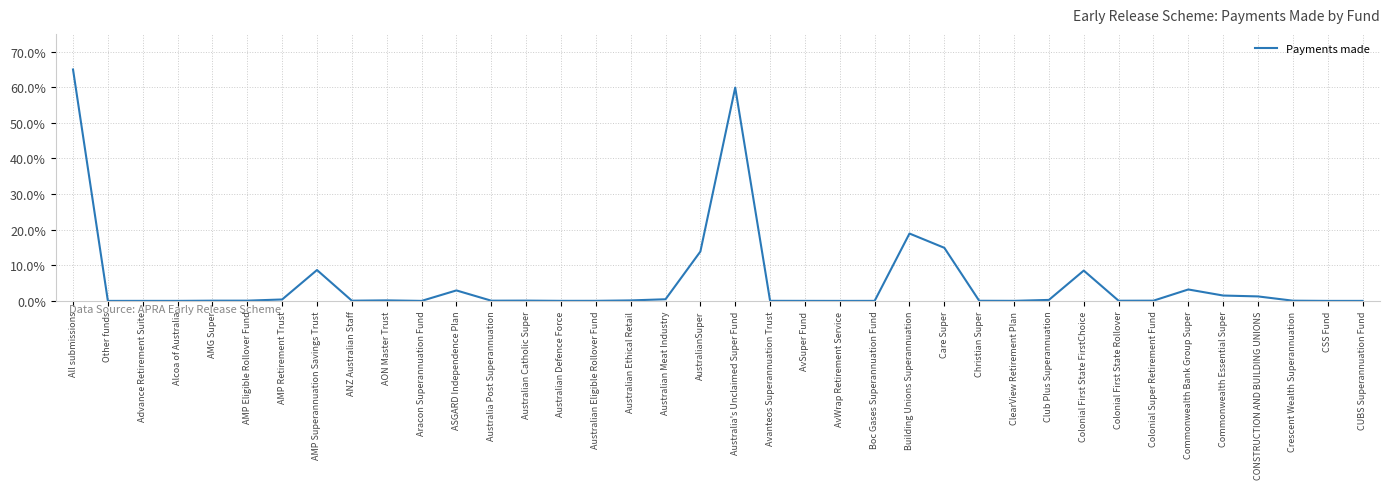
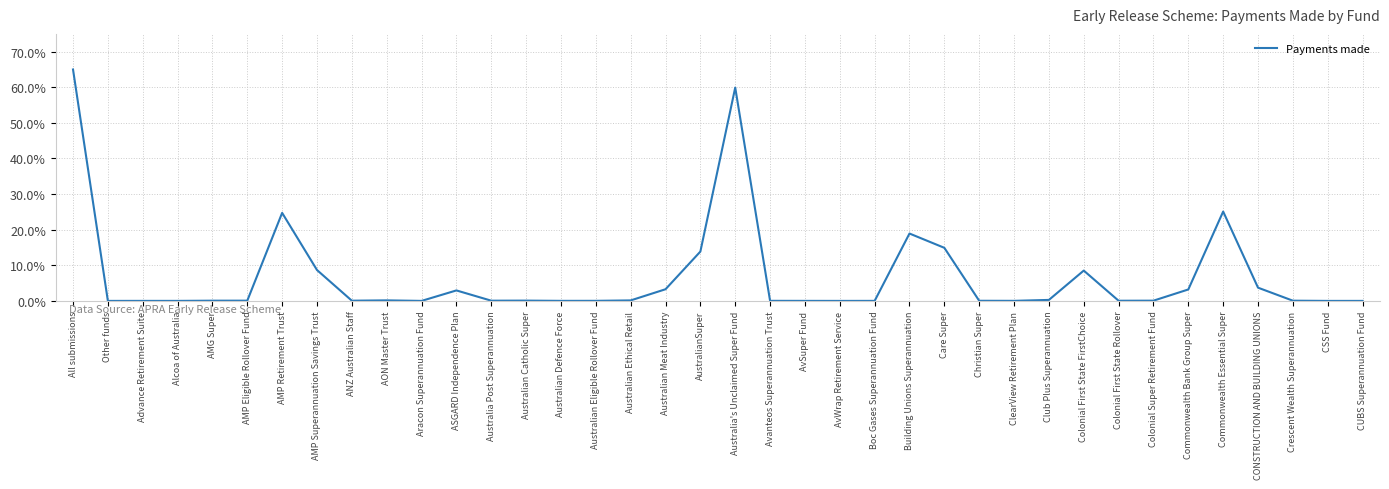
  {
    "All submissions": "65%",
    "Other funds": "0%",
    "Advance Retirement Suite": "0%",
    "Alcoa of Australia": "0%",
    "AMG Super": "0%",
    "AMP Eligible Rollover Fund": "0%",
-   "AMP Retirement Trust": "0%",
+   "AMP Retirement Trust": "25%",
    "AMP Superannuation Savings Trust": "9%",
    "ANZ Australian Staff": "0%",
    "AON Master Trust": "0%",
    "Aracon Superannuation Fund": "0%",
    "ASGARD Independence Plan": "3%",
    "Australia Post Superannuation": "0%",
    "Australian Catholic Super": "0%",
    "Australian Defence Force": "0%",
    "Australian Eligible Rollover Fund": "0%",
    "Australian Ethical Retail": "0%",
-   "Australian Meat Industry": "0%",
+   "Australian Meat Industry": "3%",
    "AustralianSuper": "14%",
    "Australia's Unclaimed Super Fund": "60%",
    "Avanteos Superannuation Trust": "0%",
    "AvSuper Fund": "0%",
    "AvWrap Retirement Service": "0%",
    "Boc Gases Superannuation Fund": "0%",
    "Building Unions Superannuation": "19%",
    "Care Super": "15%",
    "Christian Super": "0%",
    "ClearView Retirement Plan": "0%",
    "Club Plus Superannuation": "0%",
    "Colonial First State FirstChoice": "9%",
    "Colonial First State Rollover": "0%",
    "Colonial Super Retirement Fund": "0%",
    "Commonwealth Bank Group Super": "3%",
-   "Commonwealth Essential Super": "2%",
-   "CONSTRUCTION AND BUILDING UNIONS": "1%",
+   "Commonwealth Essential Super": "25%",
+   "CONSTRUCTION AND BUILDING UNIONS": "4%",
    "Crescent Wealth Superannuation": "0%",
    "CSS Fund": "0%",
    "CUBS Superannuation Fund": "0%"
  }
